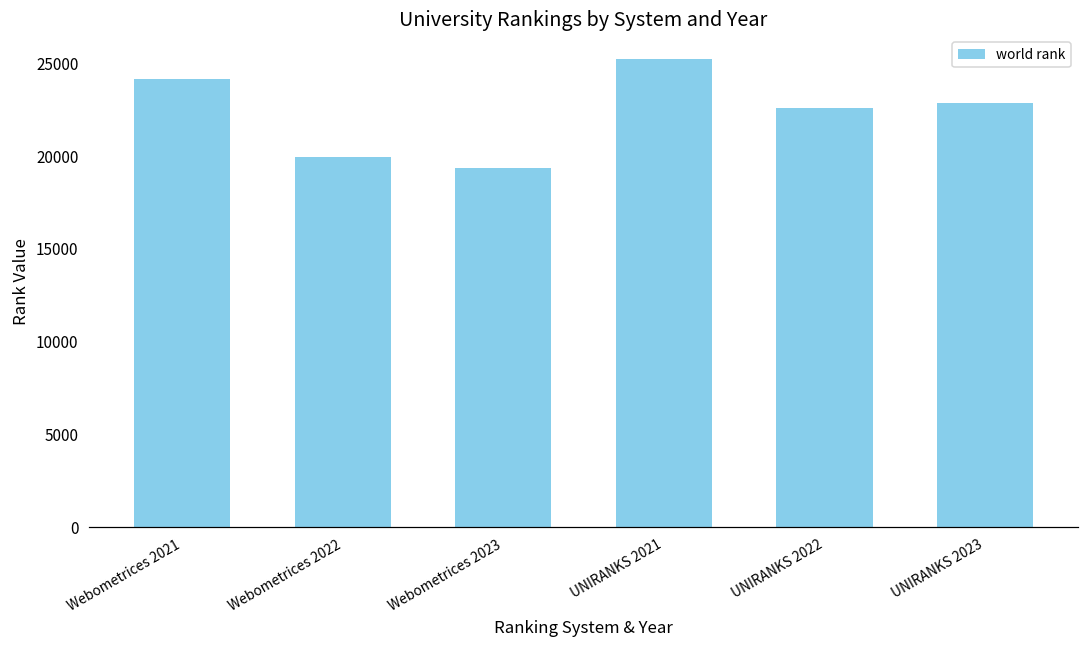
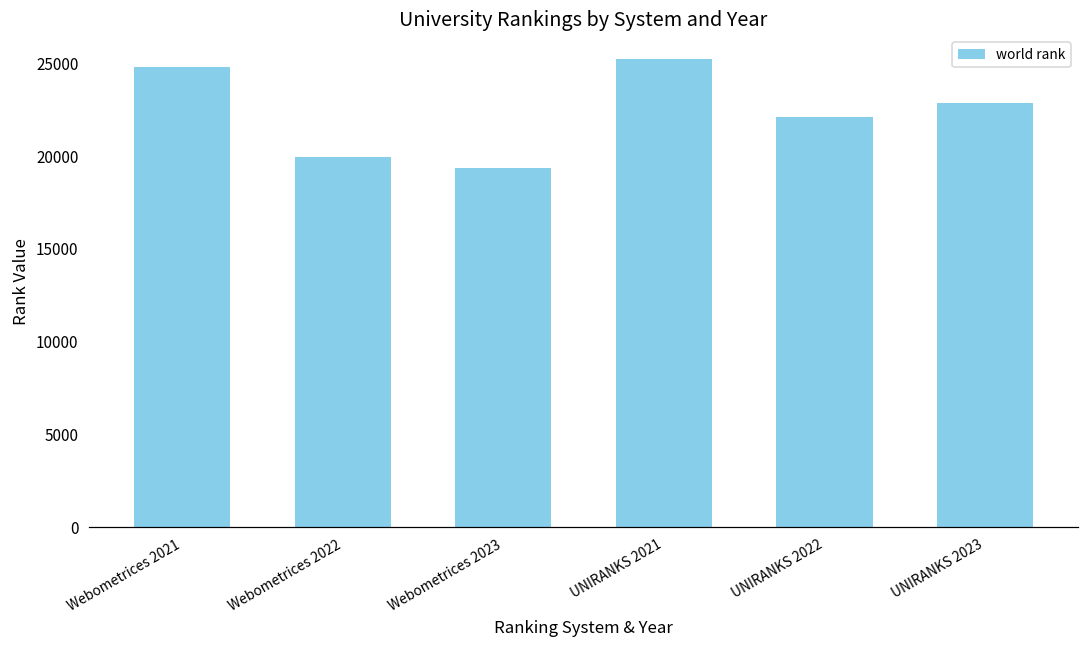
  {
-   "Webometrices 2021": 24100,
+   "Webometrices 2021": 24800,
    "Webometrices 2022": 20000,
    "Webometrices 2023": 19400,
    "UNIRANKS 2021": 25200,
-   "UNIRANKS 2022": 22600,
+   "UNIRANKS 2022": 22100,
    "UNIRANKS 2023": 22900
  }
